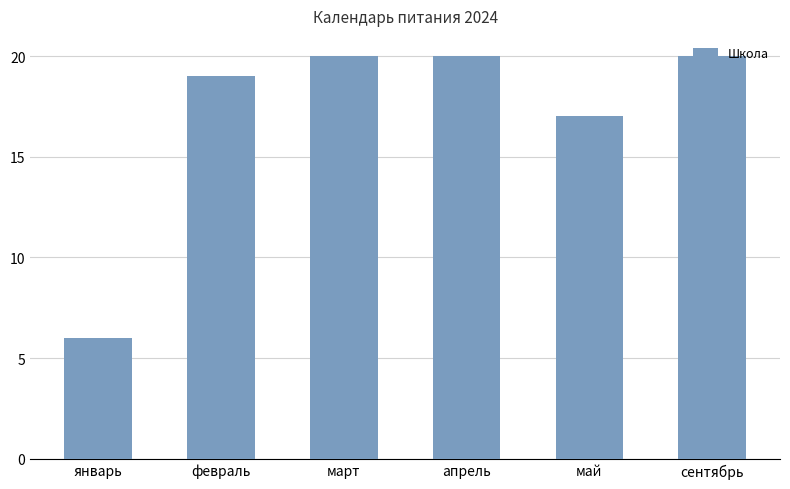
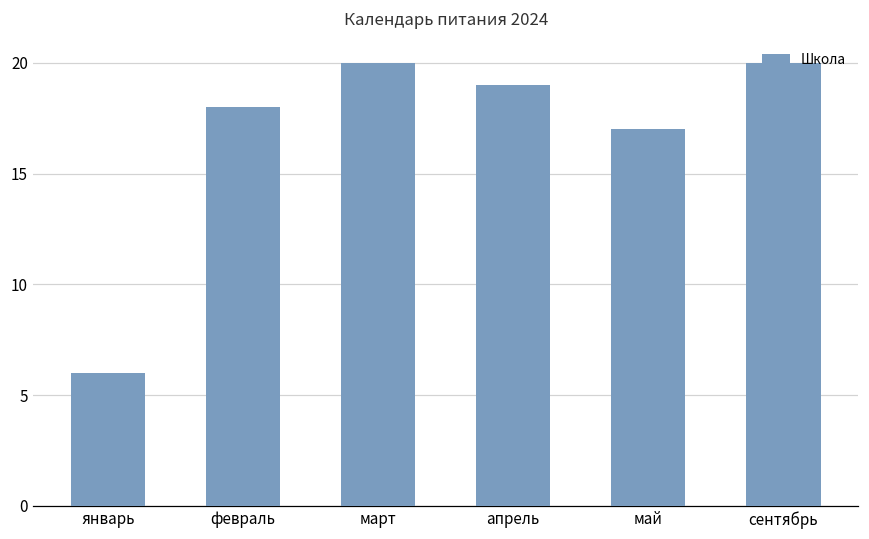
  {
    "январь": 6,
-   "февраль": 19,
+   "февраль": 18,
    "март": 20,
-   "апрель": 20,
+   "апрель": 19,
    "май": 17,
    "сентябрь": 20
  }
